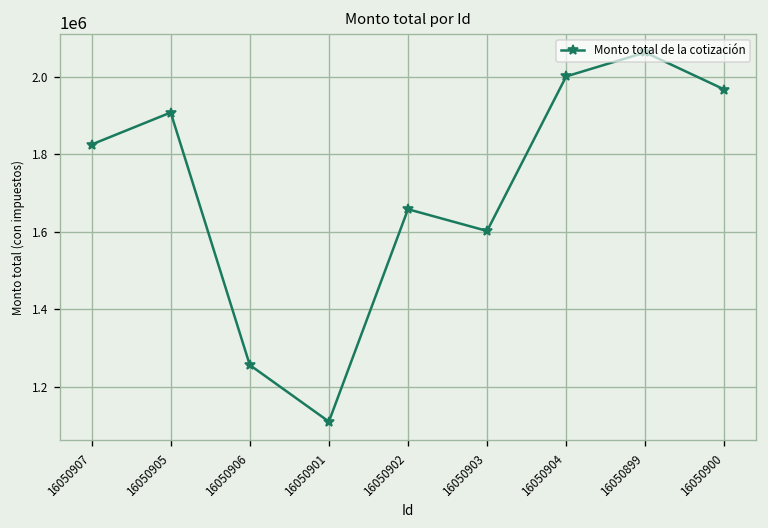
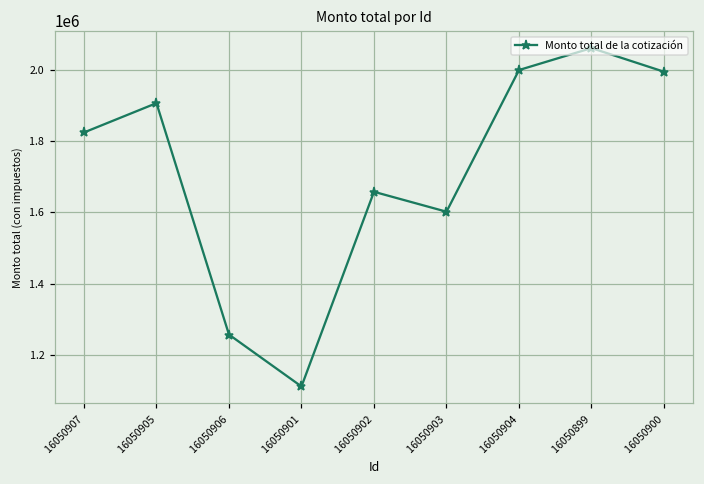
  {
    "16050907": 1830000,
    "16050905": 1910000,
    "16050906": 1260000,
    "16050901": 1110000,
    "16050902": 1660000,
    "16050903": 1600000,
    "16050904": 2000000,
-   "16050900": 1970000
+   "16050900": 2000000
  }
